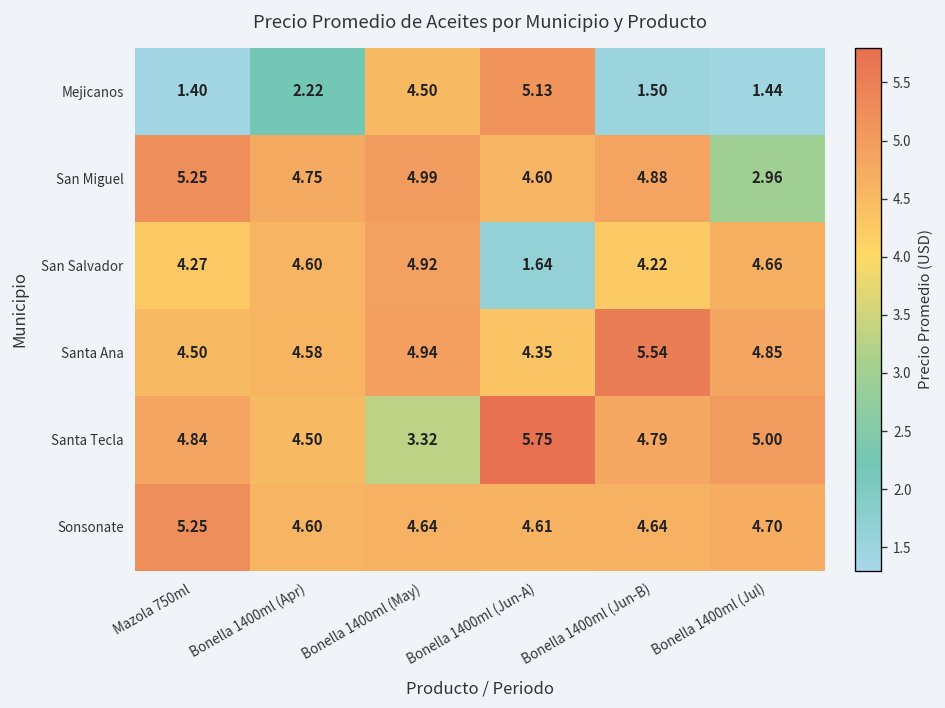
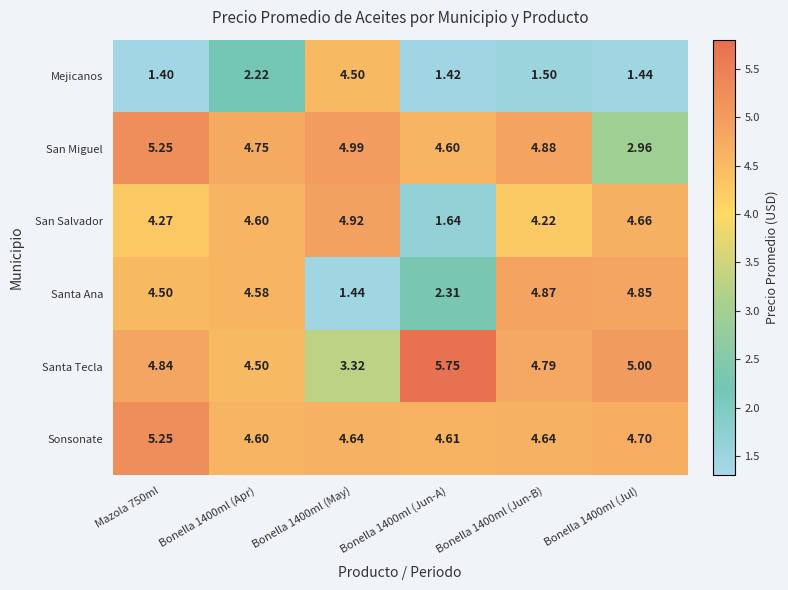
  {
    "Mejicanos": {
      "Mazola 750ml": 1.40,
      "Bonella 1400ml (Apr)": 2.22,
      "Bonella 1400ml (May)": 4.50,
-     "Bonella 1400ml (Jun-A)": 5.13,
+     "Bonella 1400ml (Jun-A)": 1.42,
      "Bonella 1400ml (Jun-B)": 1.50,
      "Bonella 1400ml (Jul)": 1.44
    },
    "San Miguel": {
      "Mazola 750ml": 5.25,
      "Bonella 1400ml (Apr)": 4.75,
      "Bonella 1400ml (May)": 4.99,
      "Bonella 1400ml (Jun-A)": 4.60,
      "Bonella 1400ml (Jun-B)": 4.88,
      "Bonella 1400ml (Jul)": 2.96
    },
    "San Salvador": {
      "Mazola 750ml": 4.27,
      "Bonella 1400ml (Apr)": 4.60,
      "Bonella 1400ml (May)": 4.92,
      "Bonella 1400ml (Jun-A)": 1.64,
      "Bonella 1400ml (Jun-B)": 4.22,
      "Bonella 1400ml (Jul)": 4.66
    },
    "Santa Ana": {
      "Mazola 750ml": 4.50,
      "Bonella 1400ml (Apr)": 4.58,
-     "Bonella 1400ml (May)": 4.94,
-     "Bonella 1400ml (Jun-A)": 4.35,
-     "Bonella 1400ml (Jun-B)": 5.54,
+     "Bonella 1400ml (May)": 1.44,
+     "Bonella 1400ml (Jun-A)": 2.31,
+     "Bonella 1400ml (Jun-B)": 4.87,
      "Bonella 1400ml (Jul)": 4.85
    },
    "Santa Tecla": {
      "Mazola 750ml": 4.84,
      "Bonella 1400ml (Apr)": 4.50,
      "Bonella 1400ml (May)": 3.32,
      "Bonella 1400ml (Jun-A)": 5.75,
      "Bonella 1400ml (Jun-B)": 4.79,
      "Bonella 1400ml (Jul)": 5.00
    },
    "Sonsonate": {
      "Mazola 750ml": 5.25,
      "Bonella 1400ml (Apr)": 4.60,
      "Bonella 1400ml (May)": 4.64,
      "Bonella 1400ml (Jun-A)": 4.61,
      "Bonella 1400ml (Jun-B)": 4.64,
      "Bonella 1400ml (Jul)": 4.70
    }
  }
